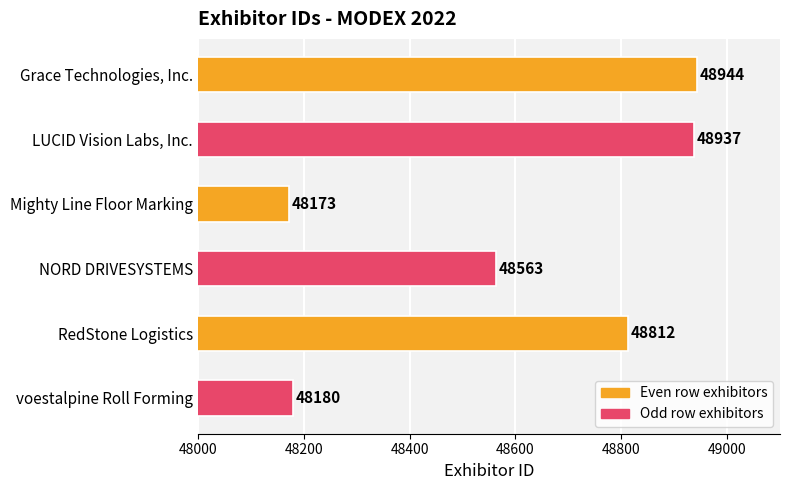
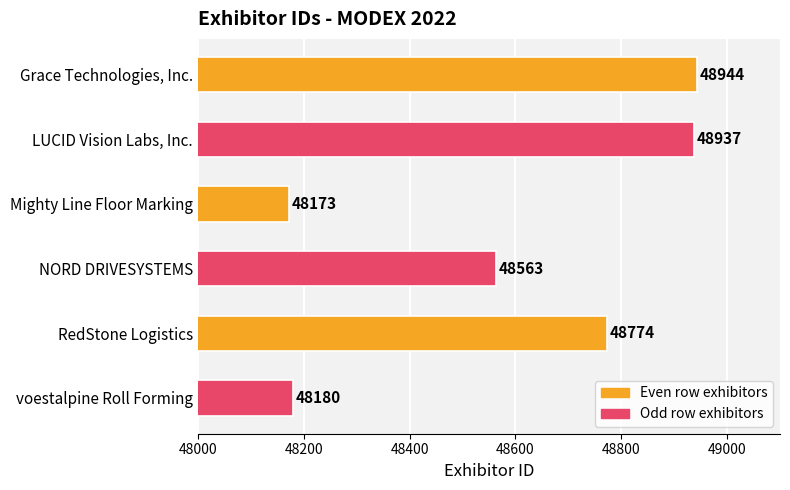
  {
    "Grace Technologies, Inc.": 48944,
    "LUCID Vision Labs, Inc.": 48937,
    "Mighty Line Floor Marking": 48173,
    "NORD DRIVESYSTEMS": 48563,
-   "RedStone Logistics": 48812,
+   "RedStone Logistics": 48774,
    "voestalpine Roll Forming": 48180
  }
